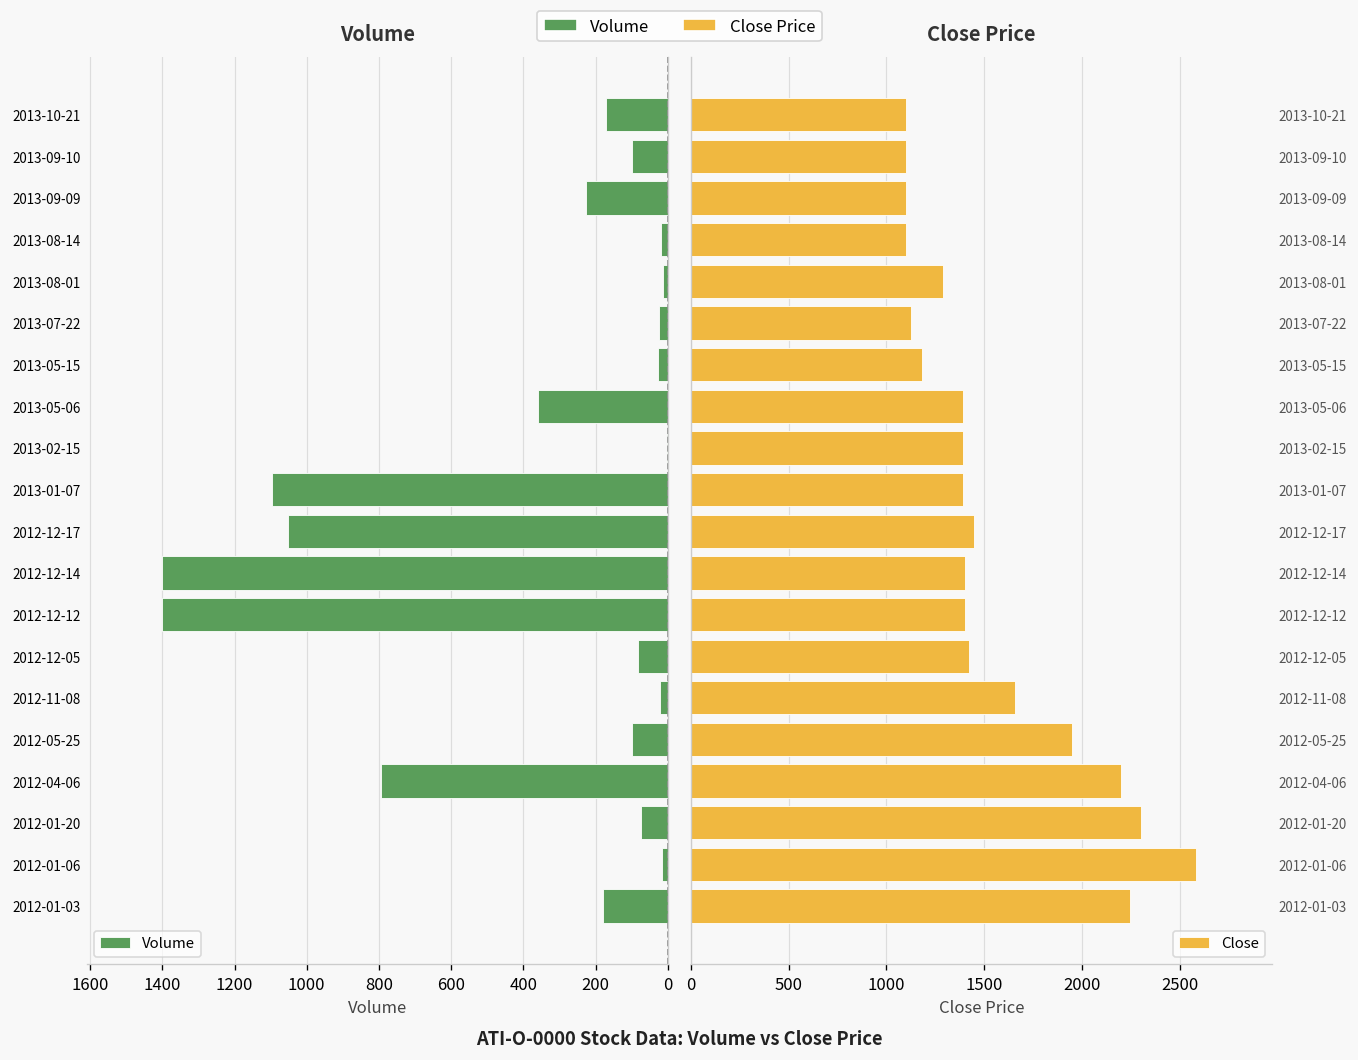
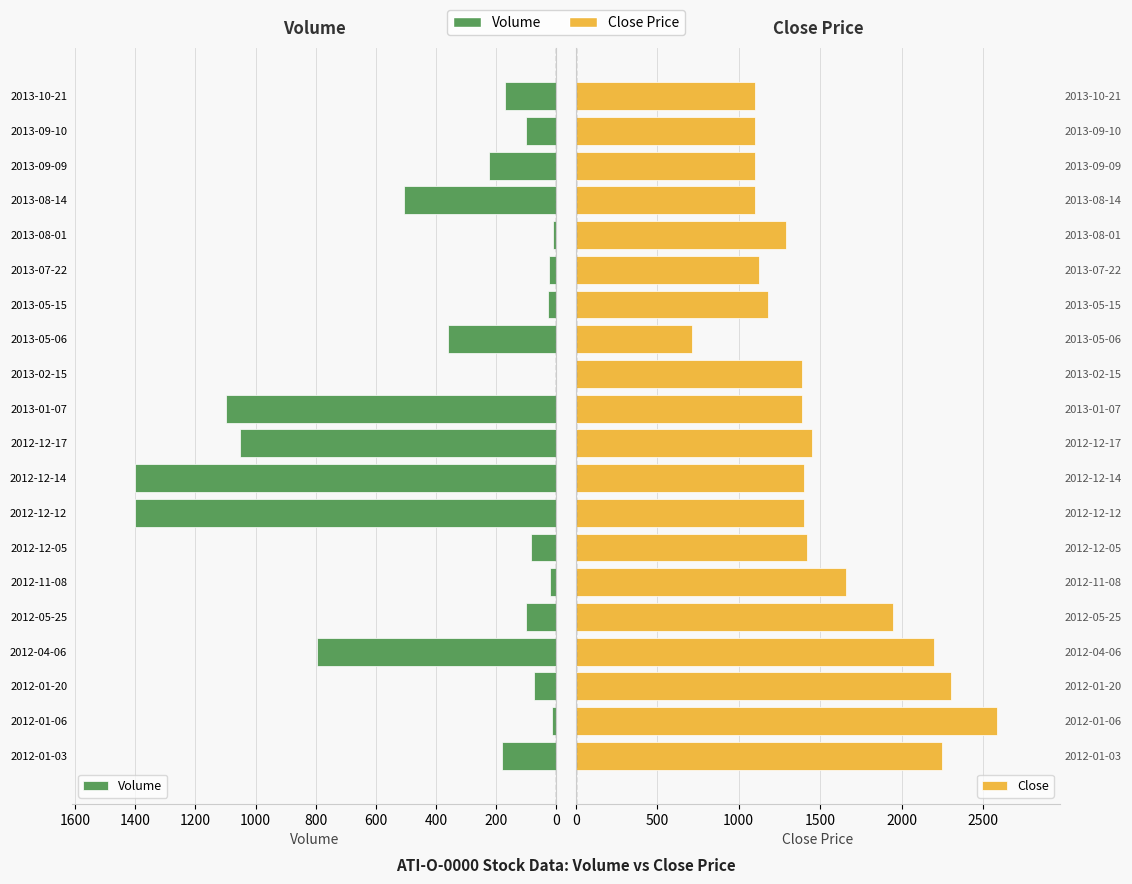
  {
    "Volume": {
      "2013-10-21": 170,
      "2013-09-10": 100,
      "2013-09-09": 230,
-     "2013-08-14": 20,
+     "2013-08-14": 510,
      "2013-08-01": 10,
      "2013-07-22": 20,
      "2013-05-15": 30,
      "2013-05-06": 360,
      "2013-01-07": 1100,
      "2012-12-17": 1050,
      "2012-12-14": 1400,
      "2012-12-12": 1400,
      "2012-12-05": 80,
      "2012-11-08": 20,
      "2012-05-25": 100,
      "2012-04-06": 800,
      "2012-01-20": 80,
      "2012-01-06": 20,
      "2012-01-03": 180
    },
    "Close Price": {
      "2013-10-21": 1100,
      "2013-09-10": 1100,
      "2013-09-09": 1100,
      "2013-08-14": 1100,
      "2013-08-01": 1290,
      "2013-07-22": 1130,
      "2013-05-15": 1180,
-     "2013-05-06": 1390,
+     "2013-05-06": 720,
      "2013-02-15": 1390,
      "2013-01-07": 1390,
      "2012-12-17": 1450,
      "2012-12-14": 1400,
      "2012-12-12": 1400,
      "2012-12-05": 1420,
      "2012-11-08": 1660,
      "2012-05-25": 1950,
      "2012-04-06": 2200,
      "2012-01-20": 2300,
      "2012-01-06": 2590,
      "2012-01-03": 2250
    }
  }
